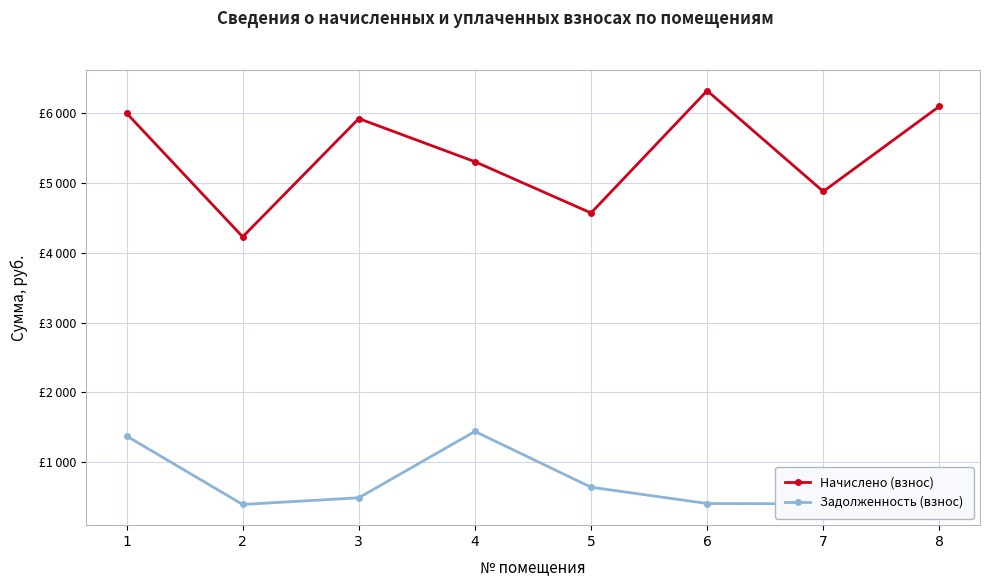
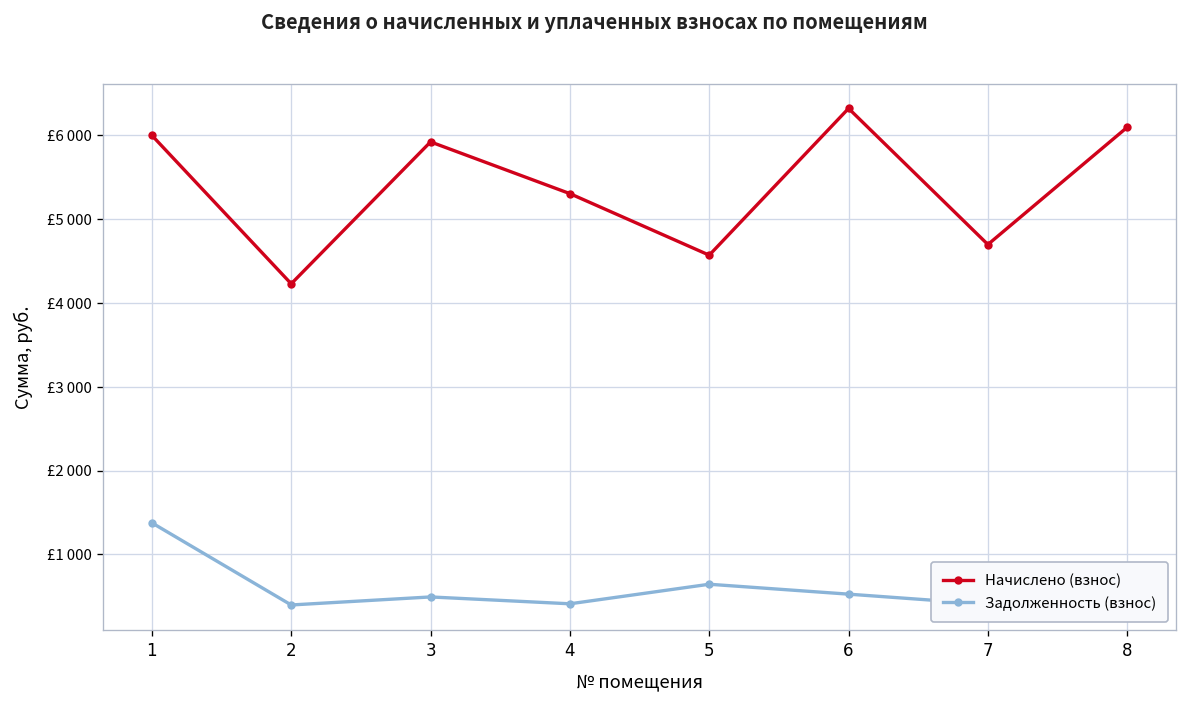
  {
    "Начислено (взнос)": {
      "1": "£6000",
      "2": "£4200",
      "3": "£5900",
      "4": "£5300",
      "5": "£4600",
      "6": "£6300",
-     "7": "£4900",
+     "7": "£4700",
      "8": "£6100"
    },
    "Задолженность (взнос)": {
      "1": "£1400",
      "2": "£400",
      "3": "£500",
-     "4": "£1400",
+     "4": "£400",
      "5": "£600",
-     "6": "£400"
+     "6": "£500"
    }
  }
